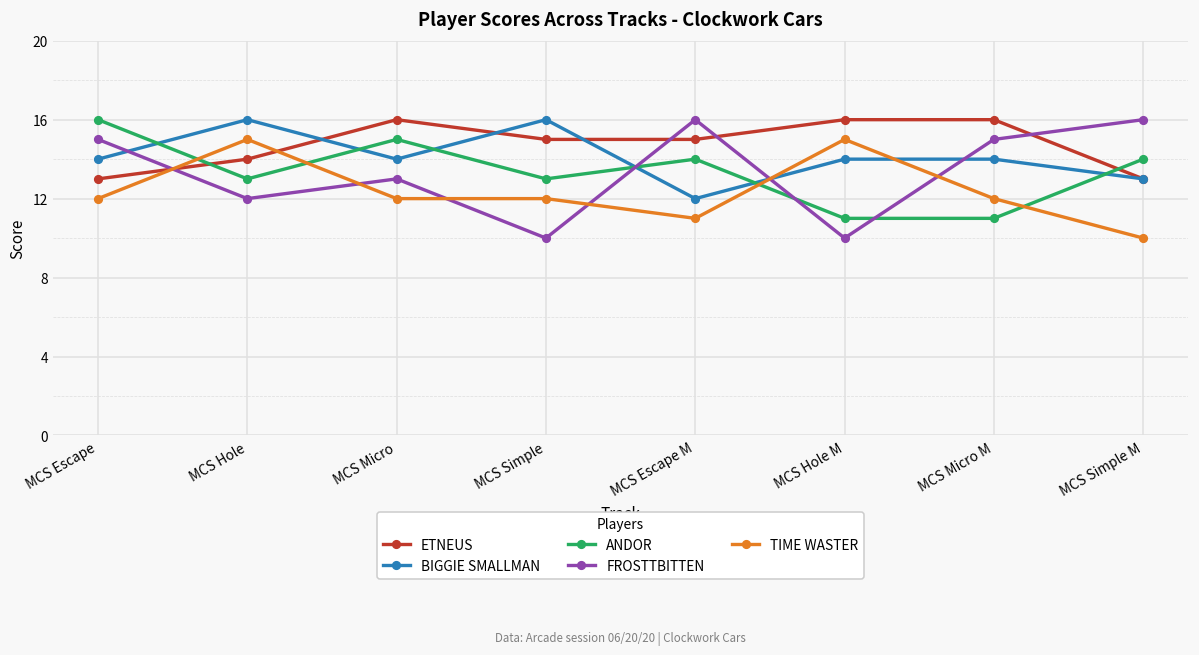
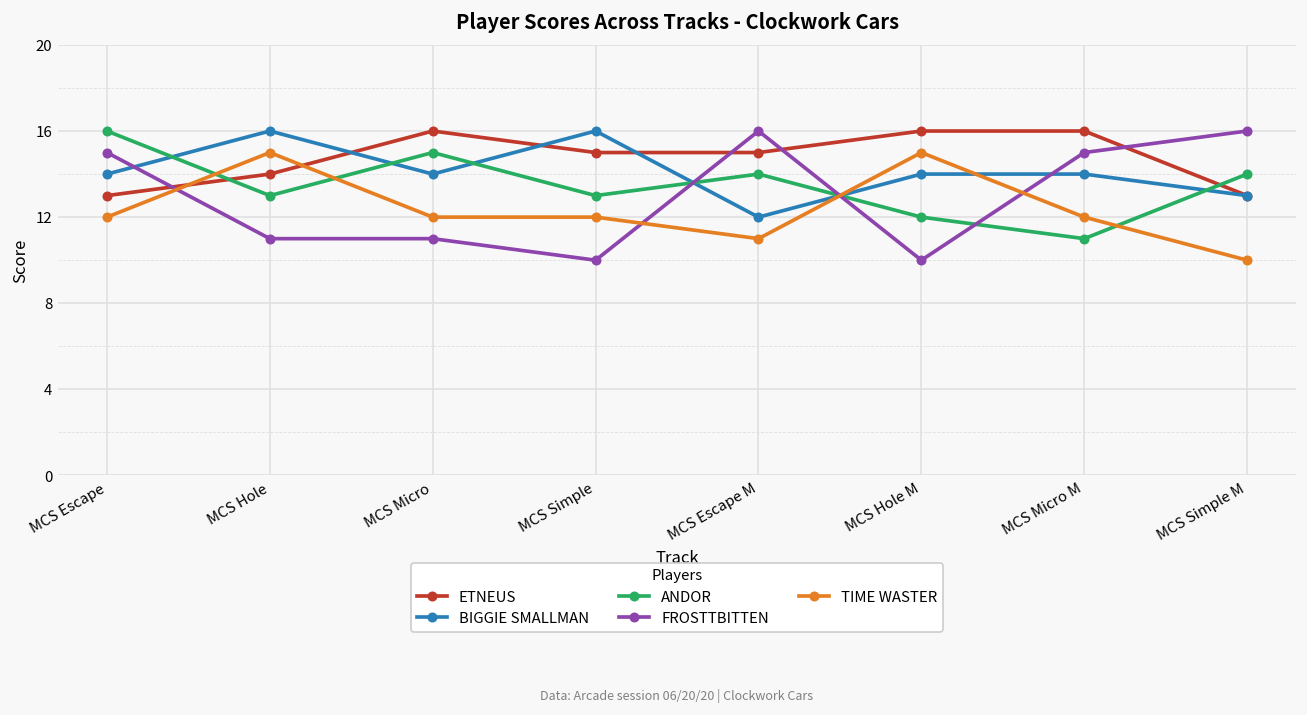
  {
    "ETNEUS": {
      "MCS Escape": 13,
      "MCS Hole": 14,
      "MCS Micro": 16,
      "MCS Simple": 15,
      "MCS Escape M": 15,
      "MCS Hole M": 16,
      "MCS Micro M": 16
    },
    "BIGGIE SMALLMAN": {
      "MCS Escape": 14,
      "MCS Hole": 16,
      "MCS Micro": 14,
      "MCS Simple": 16,
      "MCS Escape M": 12,
      "MCS Hole M": 14,
      "MCS Micro M": 14
    },
    "ANDOR": {
      "MCS Escape": 16,
      "MCS Hole": 13,
      "MCS Micro": 15,
      "MCS Simple": 13,
      "MCS Escape M": 14,
-     "MCS Hole M": 11,
+     "MCS Hole M": 12,
      "MCS Micro M": 11,
      "MCS Simple M": 14
    },
    "FROSTTBITTEN": {
      "MCS Escape": 15,
-     "MCS Hole": 12,
-     "MCS Micro": 13,
+     "MCS Hole": 11,
+     "MCS Micro": 11,
      "MCS Simple": 10,
      "MCS Escape M": 16,
      "MCS Hole M": 10,
      "MCS Micro M": 15,
      "MCS Simple M": 16
    },
    "TIME WASTER": {
      "MCS Escape": 12,
      "MCS Hole": 15,
      "MCS Micro": 12,
      "MCS Simple": 12,
      "MCS Escape M": 11,
      "MCS Hole M": 15,
      "MCS Micro M": 12,
      "MCS Simple M": 10
    }
  }
